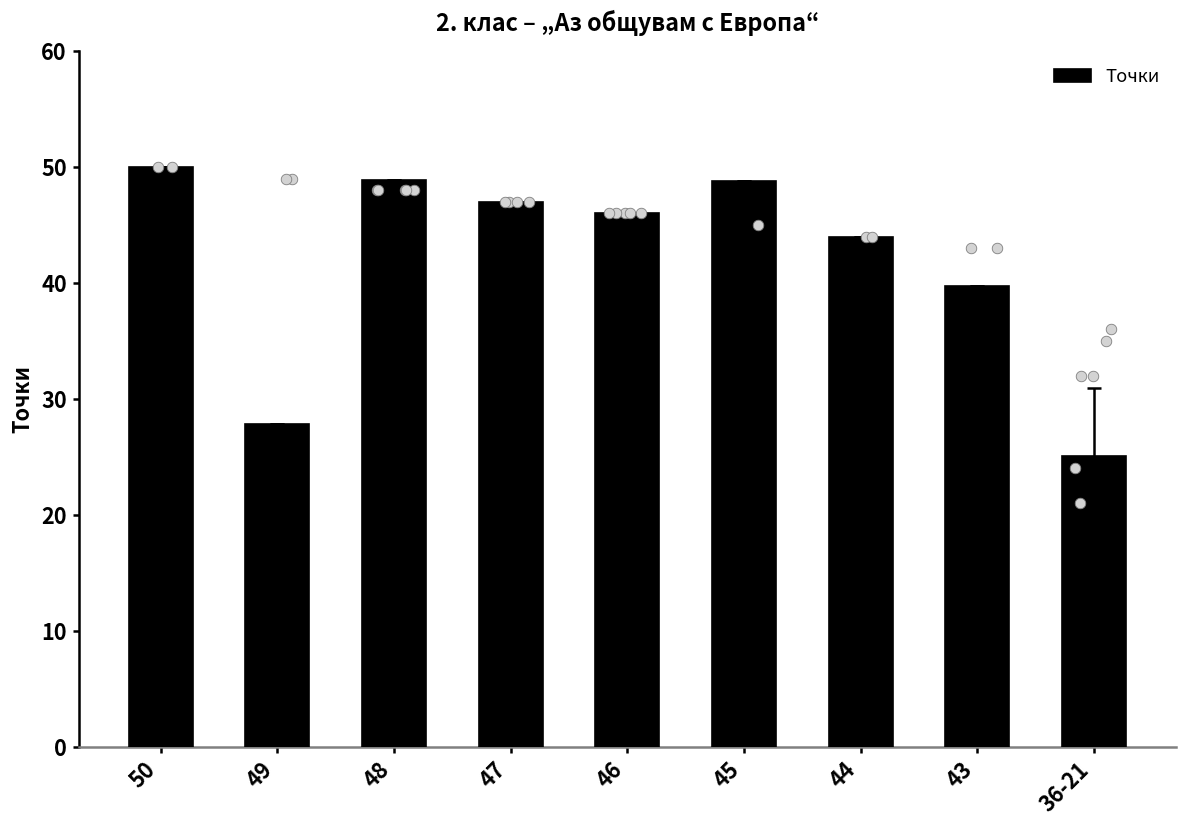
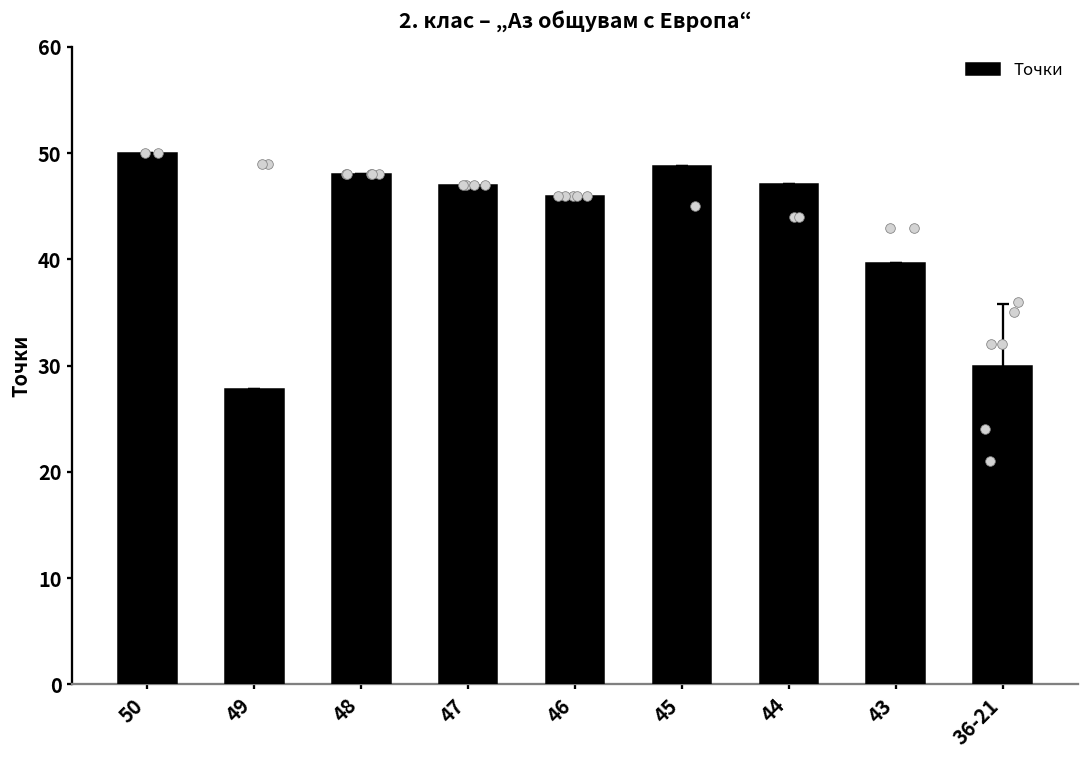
  {
    "Точки": {
      "50": 50,
      "49": 28,
-     "48": 49,
+     "48": 48,
      "47": 47,
      "46": 46,
      "45": 49,
-     "44": 44,
+     "44": 47,
      "43": 40,
-     "36-21": 25
+     "36-21": 30
    }
  }
